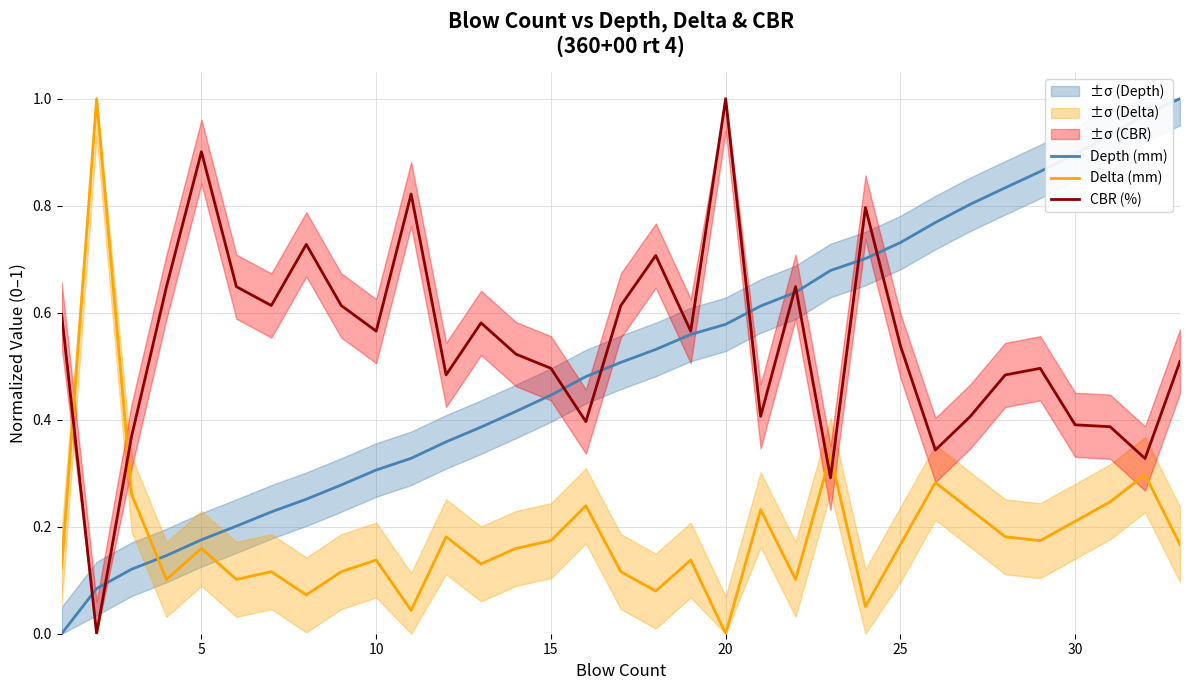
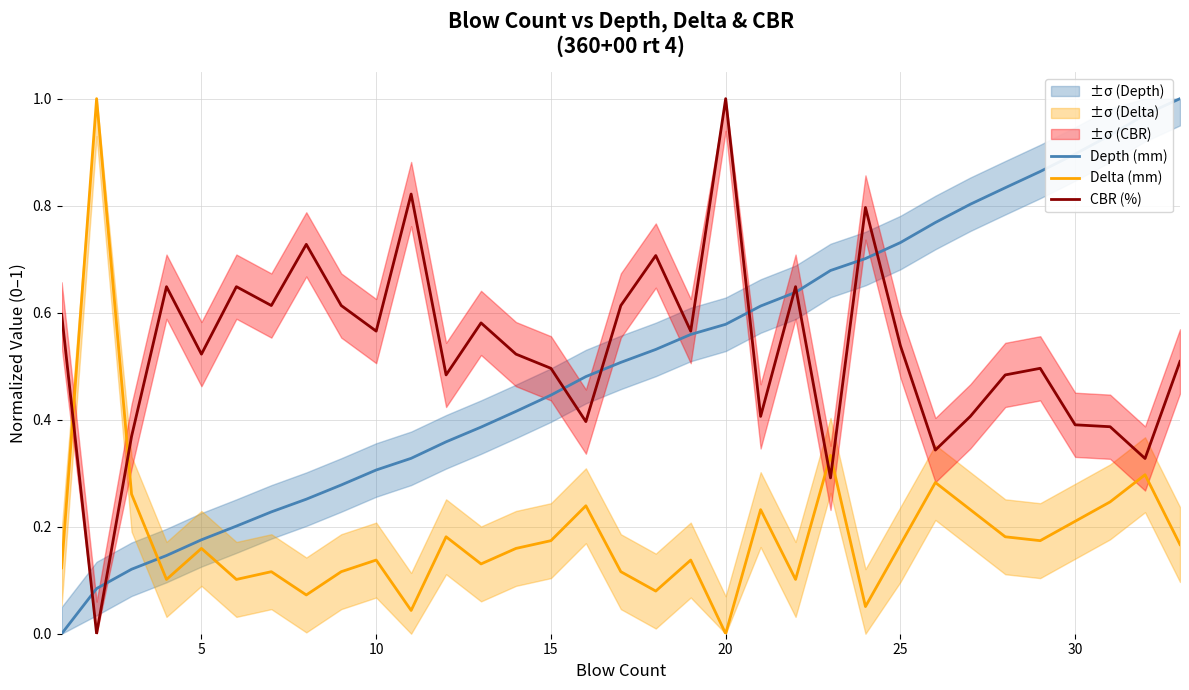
  {
    "CBR (%)": {
-     "5": 0.90,
+     "5": 0.52,
      "10": 0.57,
      "25": 0.54,
      "30": 0.39
    }
  }
